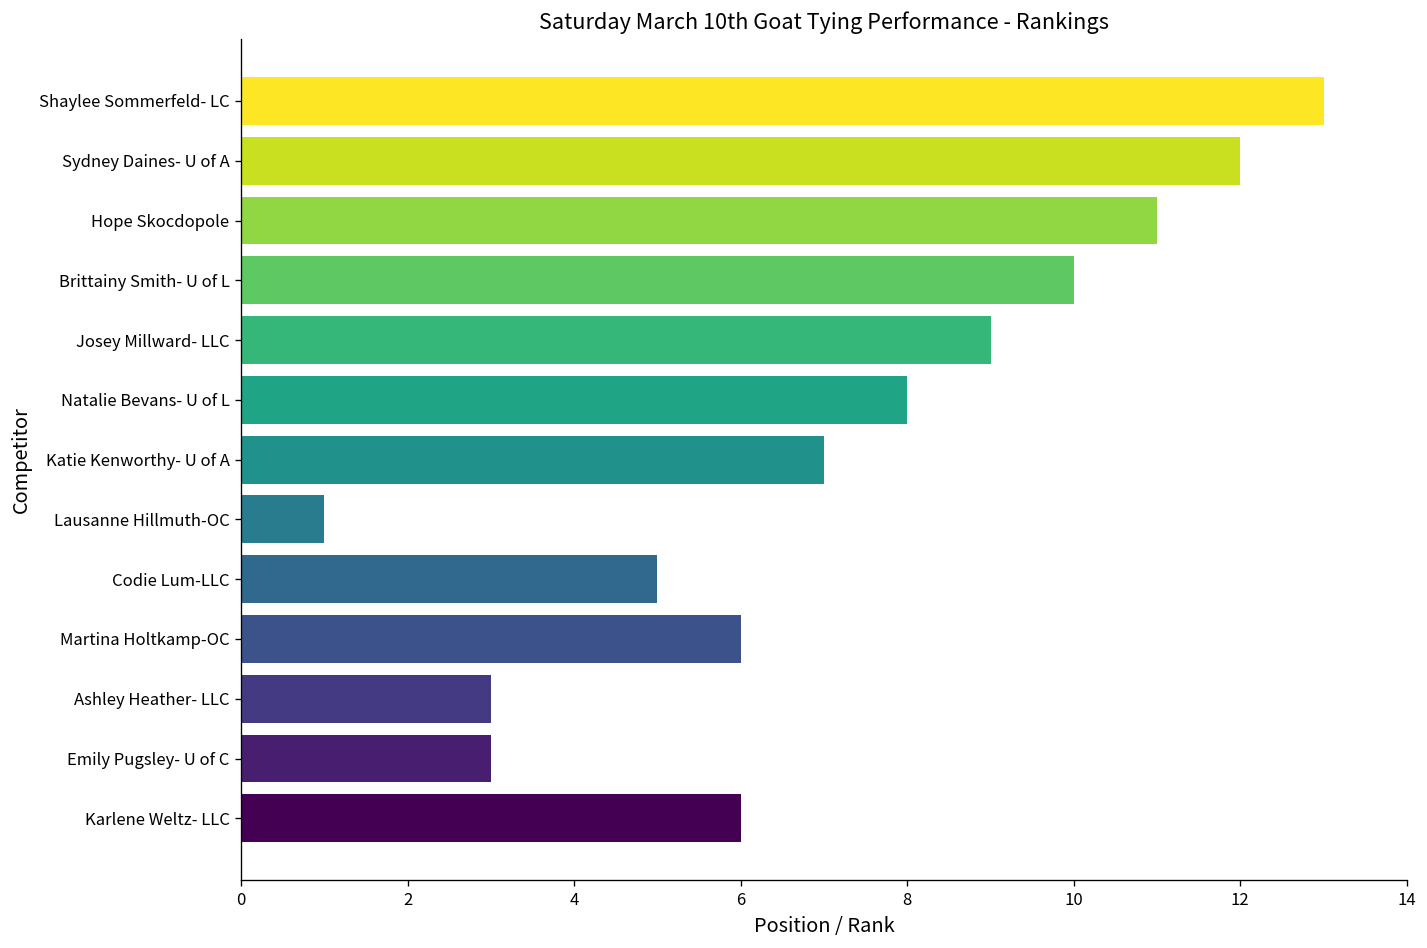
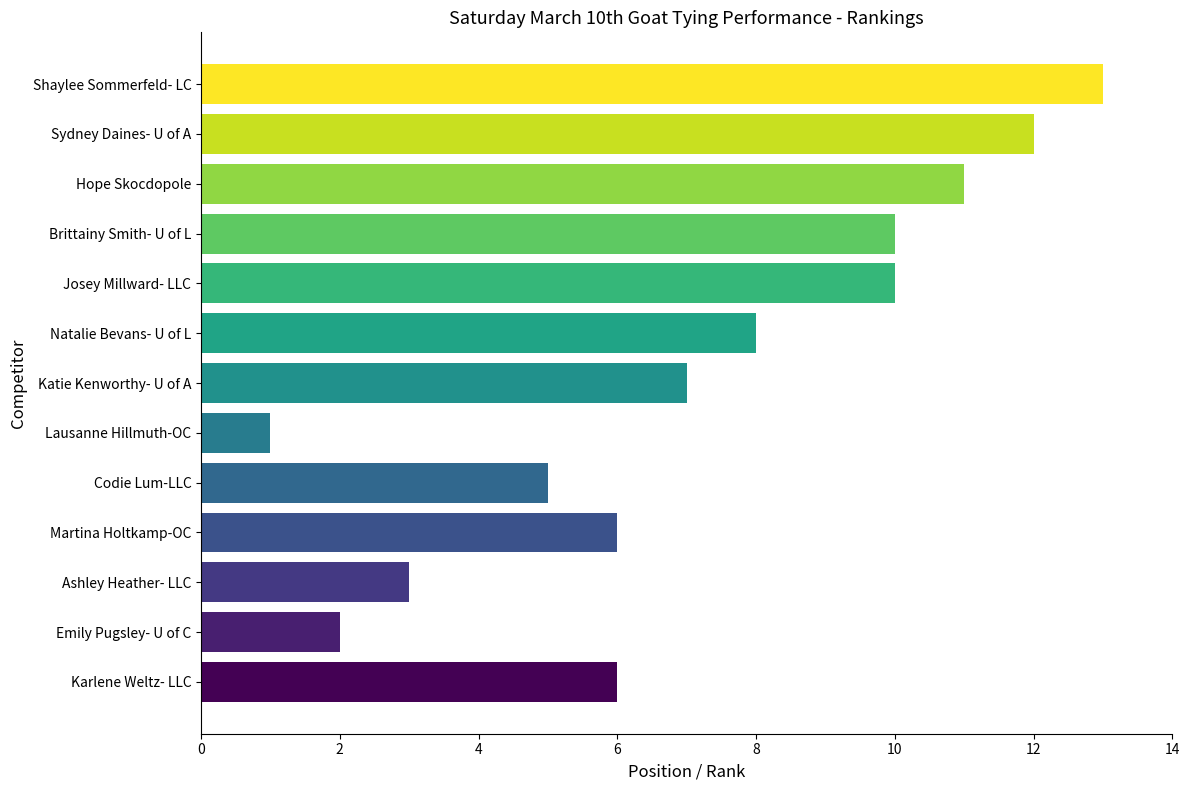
  {
    "Shaylee Sommerfeld- LC": 13,
    "Sydney Daines- U of A": 12,
    "Hope Skocdopole": 11,
    "Brittainy Smith- U of L": 10,
-   "Josey Millward- LLC": 9,
+   "Josey Millward- LLC": 10,
    "Natalie Bevans- U of L": 8,
    "Katie Kenworthy- U of A": 7,
    "Lausanne Hillmuth-OC": 1,
    "Codie Lum-LLC": 5,
    "Martina Holtkamp-OC": 6,
    "Ashley Heather- LLC": 3,
-   "Emily Pugsley- U of C": 3,
+   "Emily Pugsley- U of C": 2,
    "Karlene Weltz- LLC": 6
  }
